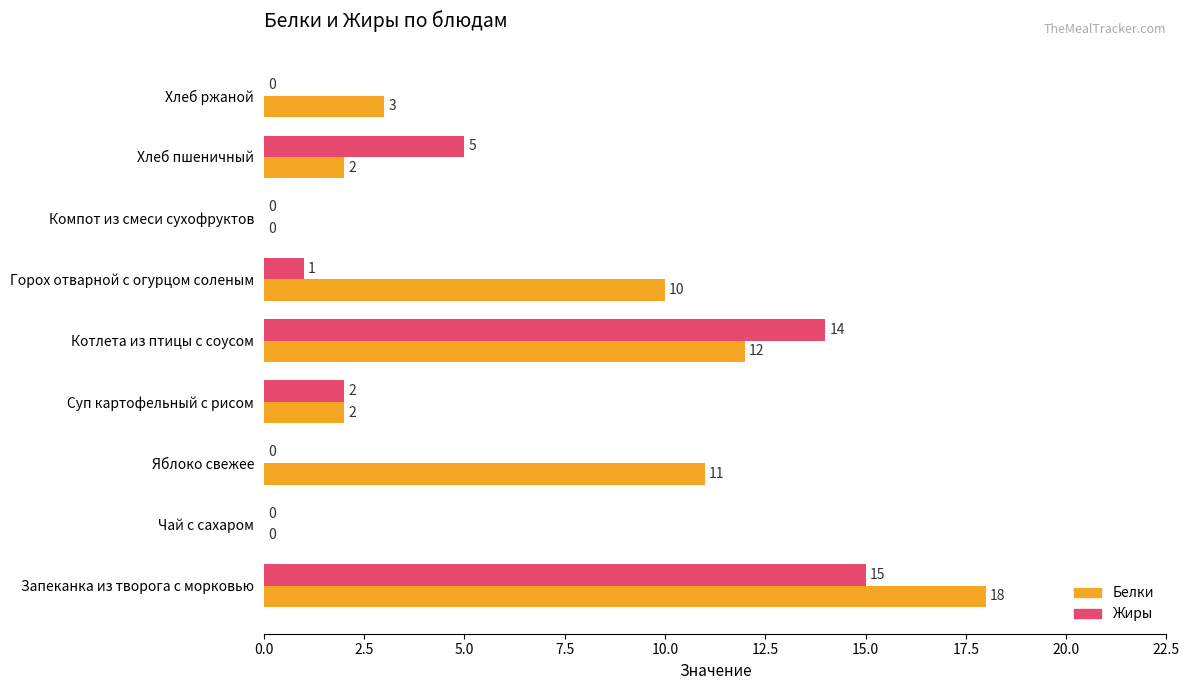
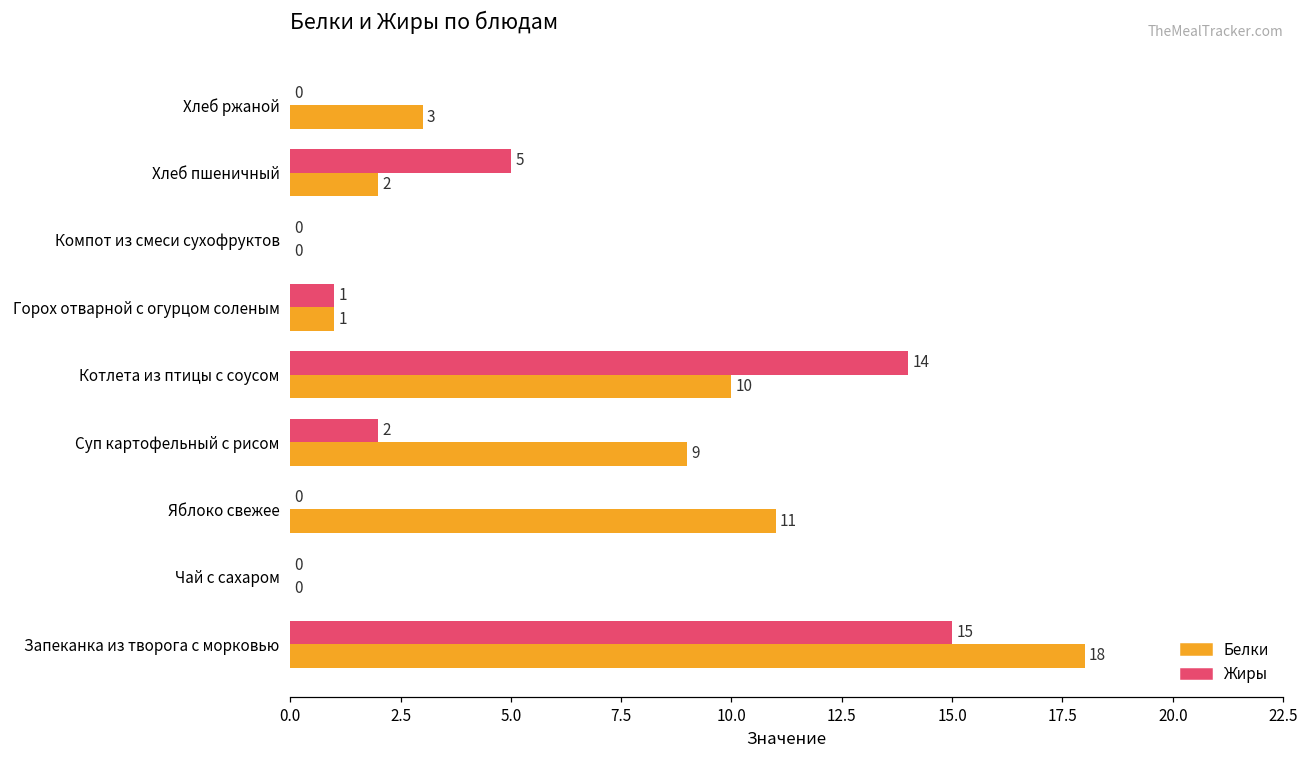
  {
    "Белки": {
      "Хлеб ржаной": 3,
      "Хлеб пшеничный": 2,
      "Компот из смеси сухофруктов": 0,
-     "Горох отварной с огурцом соленым": 10,
-     "Котлета из птицы с соусом": 12,
-     "Суп картофельный с рисом": 2,
+     "Горох отварной с огурцом соленым": 1,
+     "Котлета из птицы с соусом": 10,
+     "Суп картофельный с рисом": 9,
      "Яблоко свежее": 11,
      "Чай с сахаром": 0,
      "Запеканка из творога с морковью": 18
    },
    "Жиры": {
      "Хлеб ржаной": 0,
      "Хлеб пшеничный": 5,
      "Компот из смеси сухофруктов": 0,
      "Горох отварной с огурцом соленым": 1,
      "Котлета из птицы с соусом": 14,
      "Суп картофельный с рисом": 2,
      "Яблоко свежее": 0,
      "Чай с сахаром": 0,
      "Запеканка из творога с морковью": 15
    }
  }
